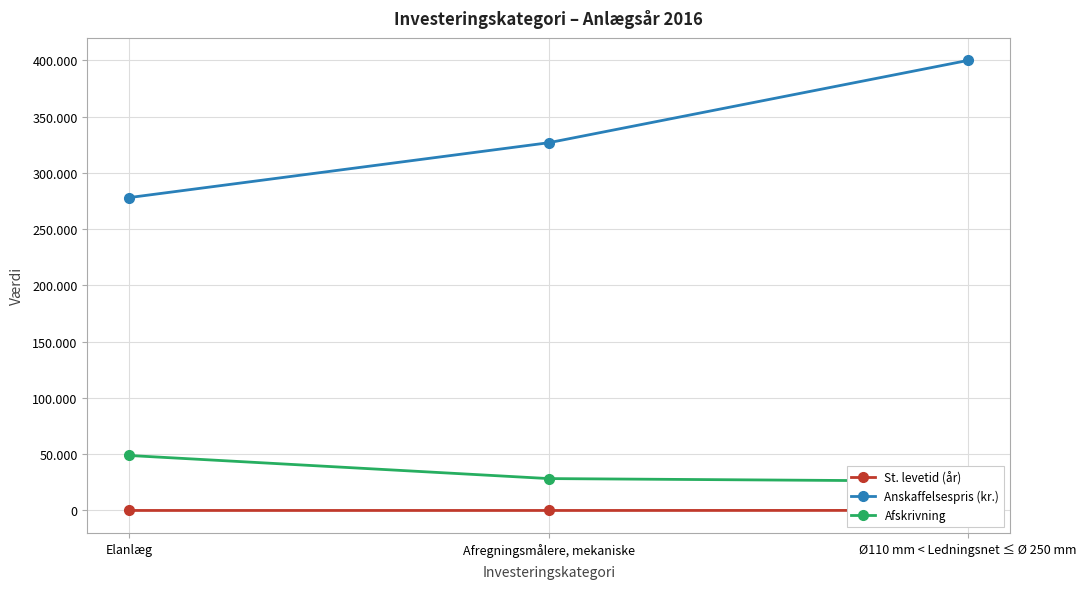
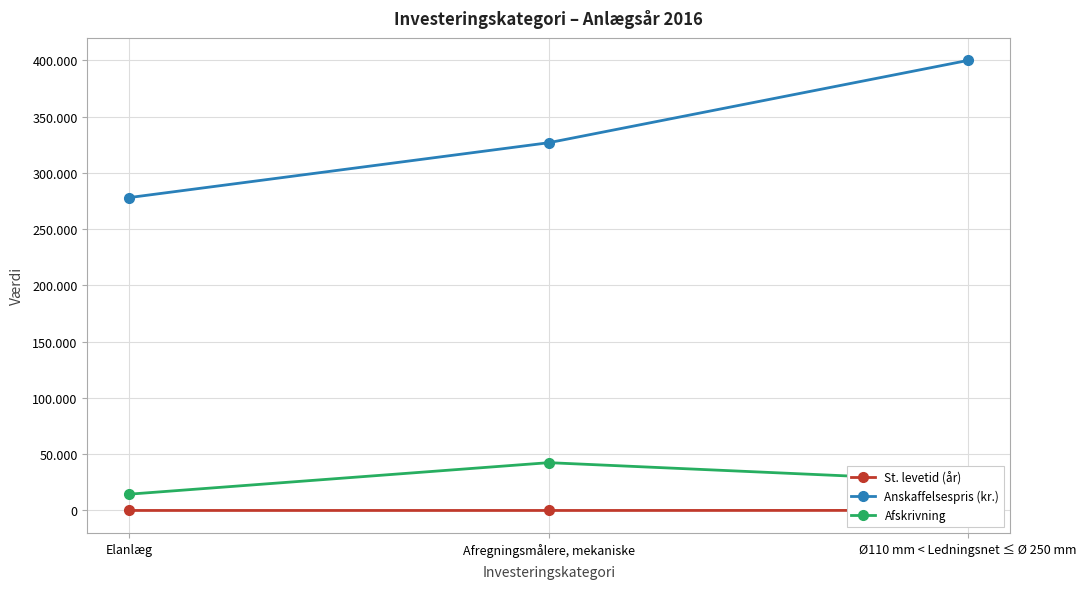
  {
    "St. levetid (år)": {
      "Elanlæg": 0,
      "Afregningsmålere, mekaniske": 0
    },
    "Anskaffelsespris (kr.)": {
      "Elanlæg": 278,
      "Afregningsmålere, mekaniske": 327,
      "Ø110 mm < Ledningsnet ≤ Ø 250 mm": 400
    },
    "Afskrivning": {
-     "Elanlæg": 49,
-     "Afregningsmålere, mekaniske": 28
+     "Elanlæg": 15,
+     "Afregningsmålere, mekaniske": 43
    }
  }
